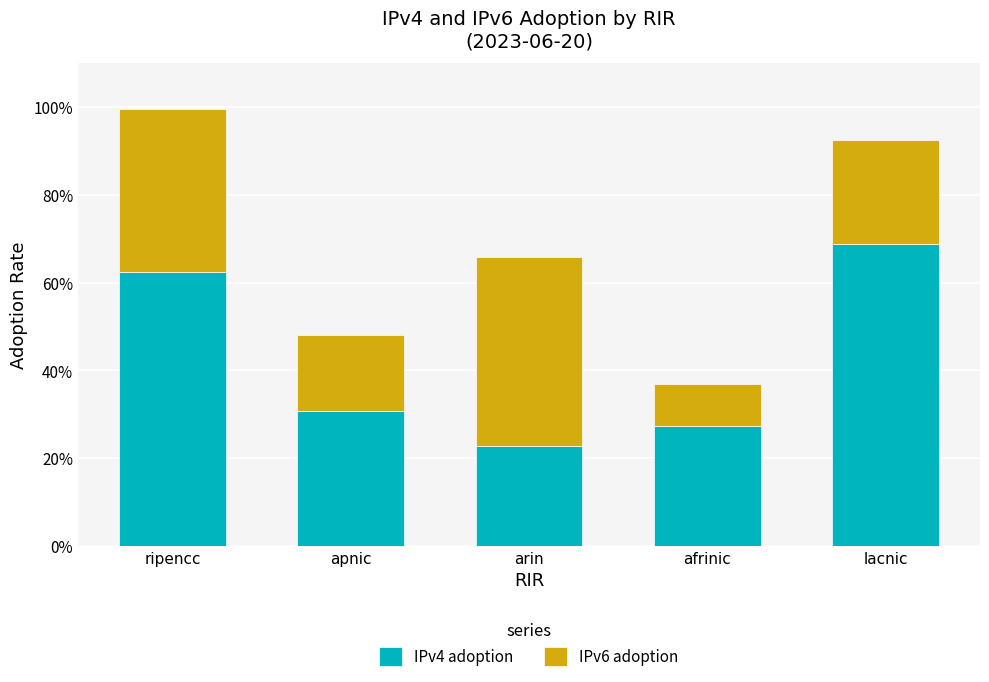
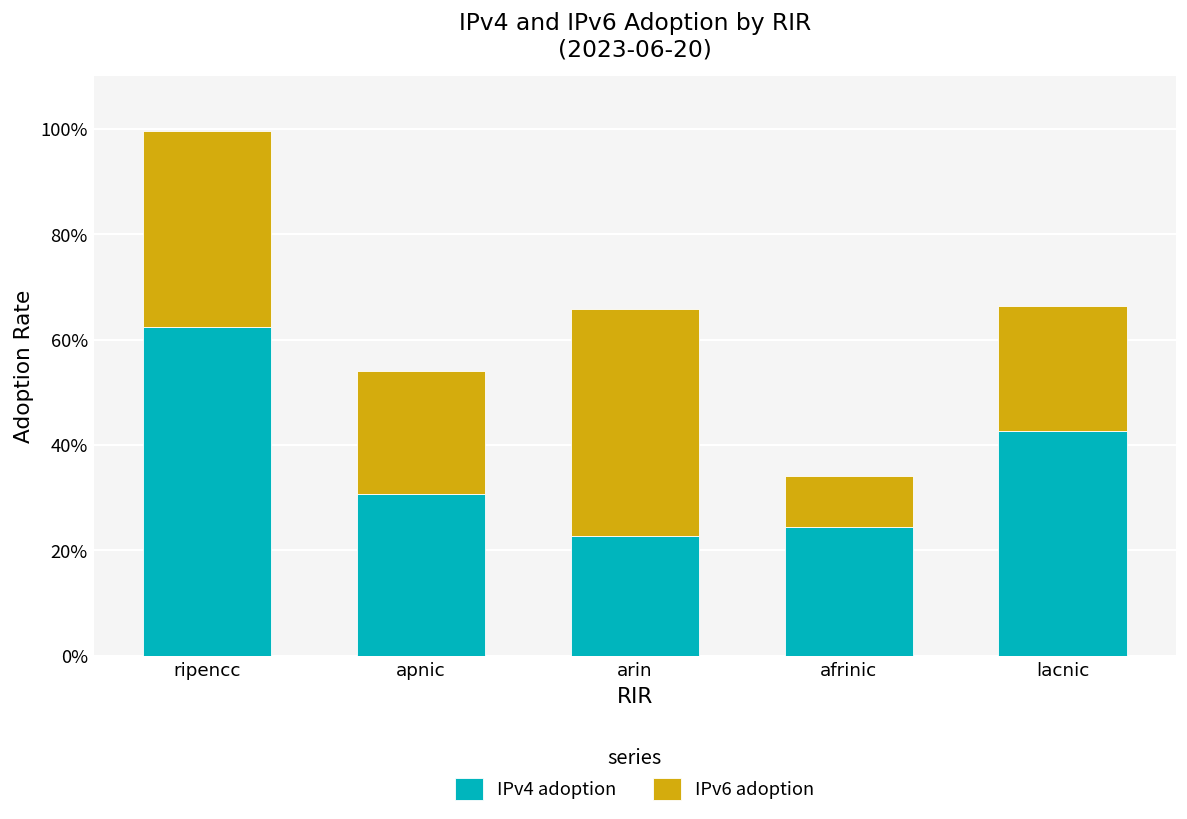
  {
    "IPv4 adoption": {
      "ripencc": "62%",
      "apnic": "31%",
      "arin": "23%",
-     "afrinic": "27%",
-     "lacnic": "69%"
+     "afrinic": "25%",
+     "lacnic": "43%"
    },
    "IPv6 adoption": {
      "ripencc": "37%",
-     "apnic": "17%",
+     "apnic": "23%",
      "arin": "43%",
      "afrinic": "10%",
      "lacnic": "24%"
    }
  }
